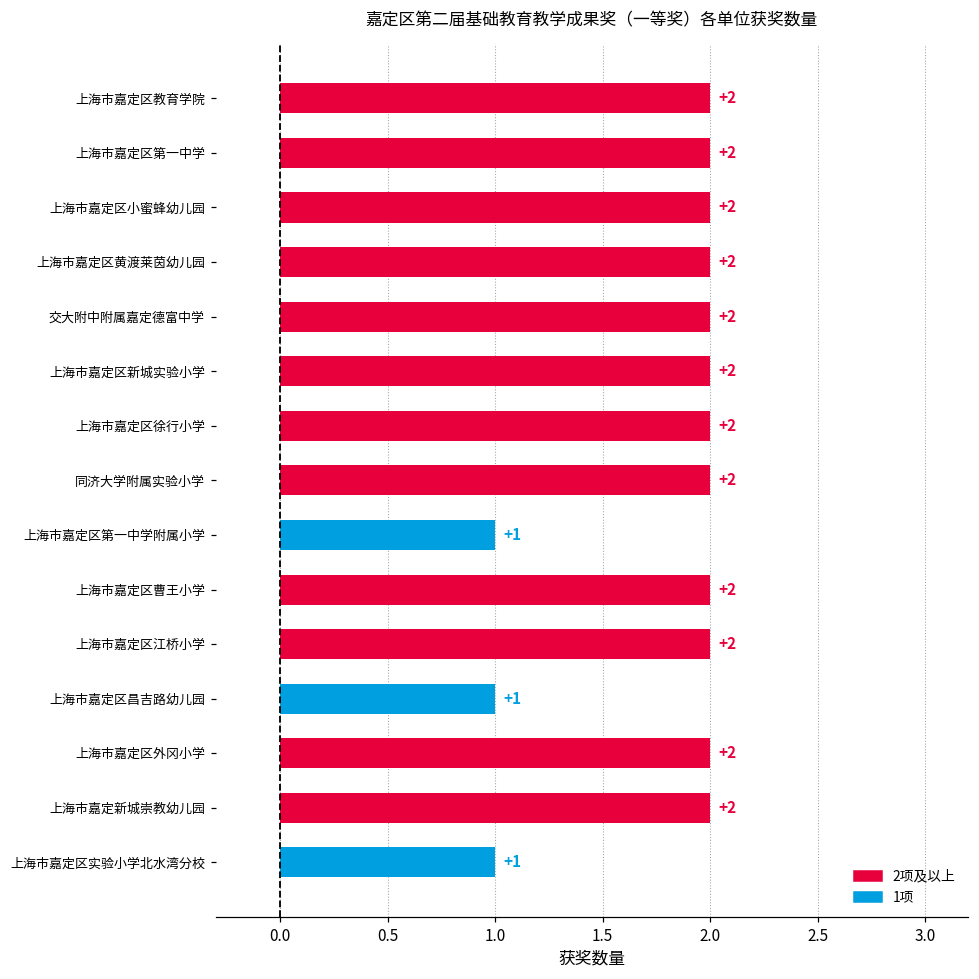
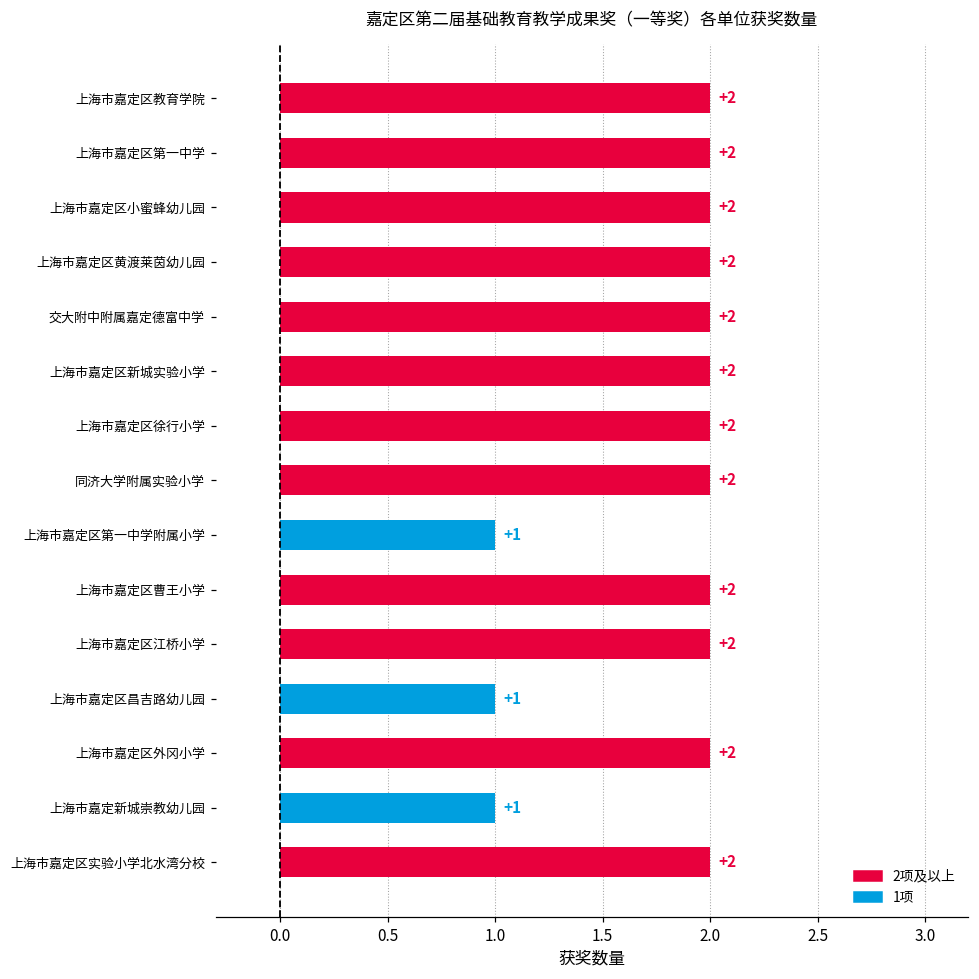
  {
    "上海市嘉定区教育学院": "+2",
    "上海市嘉定区第一中学": "+2",
    "上海市嘉定区小蜜蜂幼儿园": "+2",
    "上海市嘉定区黄渡莱茵幼儿园": "+2",
    "交大附中附属嘉定德富中学": "+2",
    "上海市嘉定区新城实验小学": "+2",
    "上海市嘉定区徐行小学": "+2",
    "同济大学附属实验小学": "+2",
    "上海市嘉定区第一中学附属小学": "+1",
    "上海市嘉定区曹王小学": "+2",
    "上海市嘉定区江桥小学": "+2",
    "上海市嘉定区昌吉路幼儿园": "+1",
    "上海市嘉定区外冈小学": "+2",
-   "上海市嘉定新城崇教幼儿园": "+2",
-   "上海市嘉定区实验小学北水湾分校": "+1"
+   "上海市嘉定新城崇教幼儿园": "+1",
+   "上海市嘉定区实验小学北水湾分校": "+2"
  }
